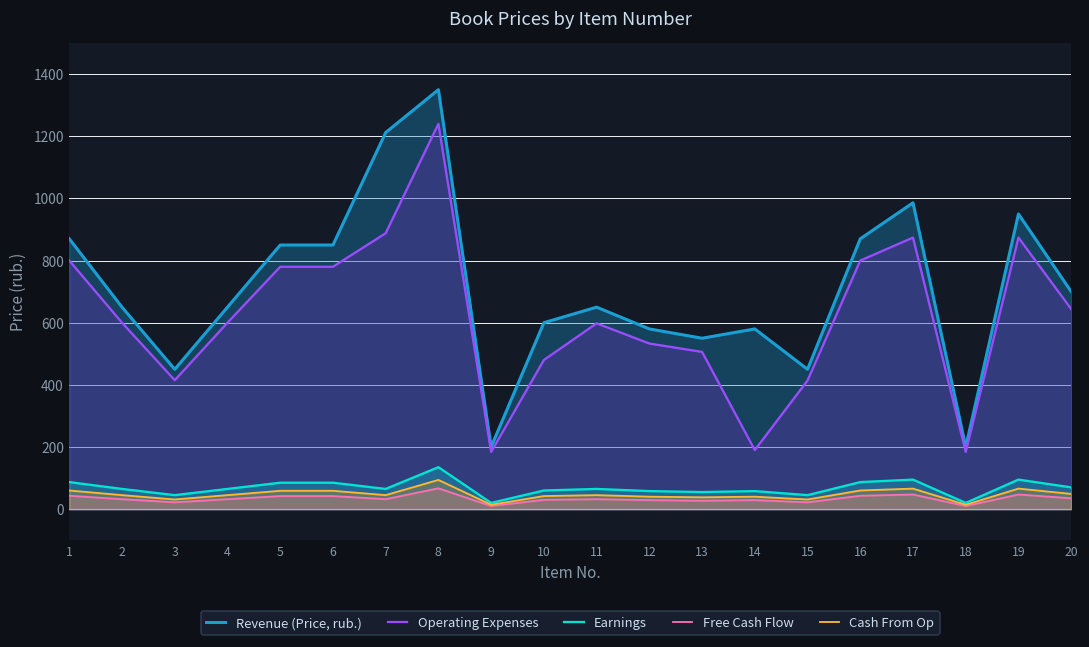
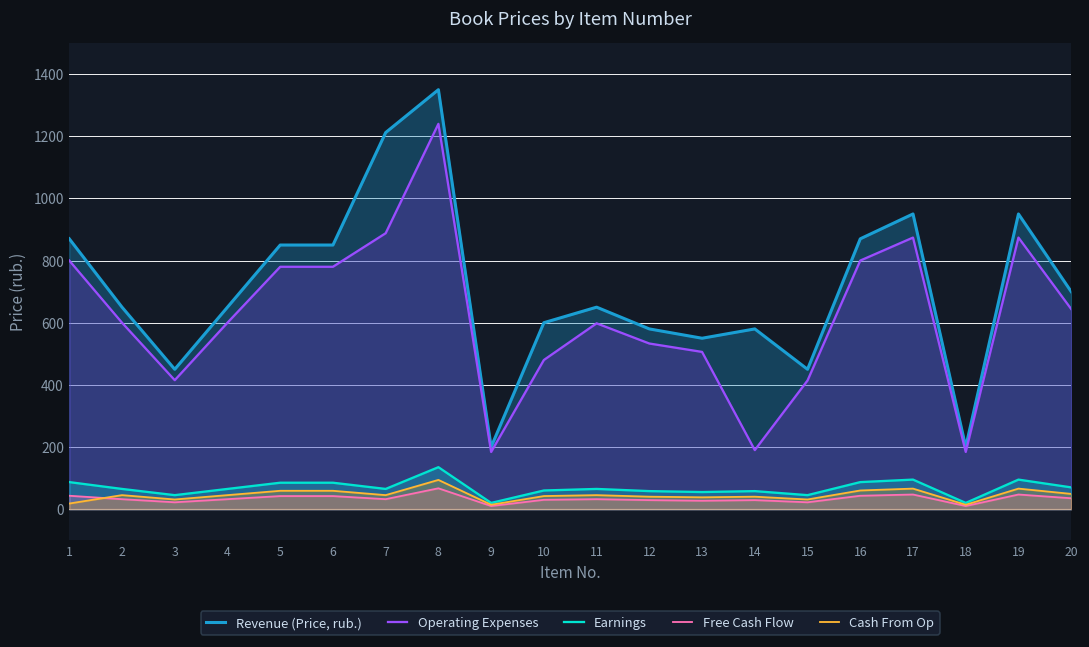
  {
    "Revenue (Price, rub.)": {
      "1": 870,
      "2": 650,
      "3": 450,
      "4": 650,
      "5": 850,
      "6": 850,
      "7": 1210,
      "8": 1350,
      "9": 200,
      "10": 600,
      "11": 650,
      "12": 580,
      "13": 550,
      "14": 580,
      "15": 450,
      "16": 870,
-     "17": 990,
+     "17": 950,
      "18": 200,
      "19": 950,
      "20": 700
    },
    "Operating Expenses": {
      "1": 800,
      "2": 600,
      "3": 420,
      "4": 600,
      "5": 780,
      "6": 780,
      "7": 890,
      "8": 1240,
      "9": 180,
      "10": 480,
      "11": 600,
      "12": 530,
      "13": 510,
      "14": 190,
      "15": 410,
      "16": 800,
      "17": 870,
      "18": 180,
      "19": 870,
      "20": 640
    },
    "Earnings": {
      "1": 90,
      "2": 70,
      "3": 50,
      "4": 70,
      "5": 90,
      "6": 90,
      "7": 70,
      "8": 140,
      "10": 60,
      "11": 70,
      "12": 60,
      "13": 60,
      "14": 60,
      "15": 50,
      "16": 90,
      "17": 100,
      "19": 100,
      "20": 70
    },
    "Free Cash Flow": {
      "1": 40,
      "2": 30,
      "4": 30,
      "5": 40,
      "6": 40,
      "7": 30,
      "8": 70,
      "10": 30,
      "11": 30,
      "12": 30,
      "13": 30,
      "14": 30,
      "16": 40,
      "17": 50,
      "19": 50,
      "20": 40
    },
    "Cash From Op": {
-     "1": 60,
+     "1": 20,
      "2": 50,
      "4": 50,
      "5": 60,
      "6": 60,
      "7": 50,
      "8": 90,
      "10": 40,
      "11": 50,
      "12": 40,
      "13": 40,
      "14": 40,
      "16": 60,
      "17": 70,
      "19": 70,
      "20": 50
    }
  }
